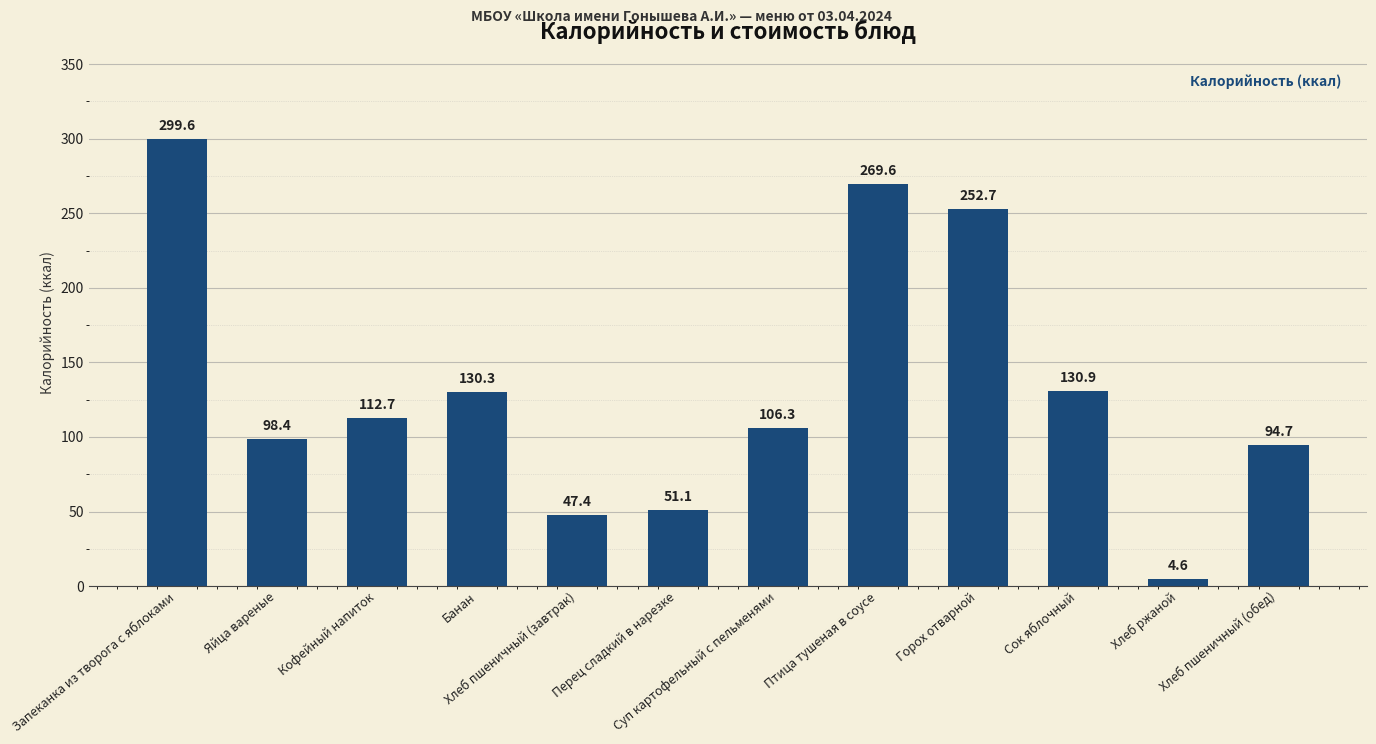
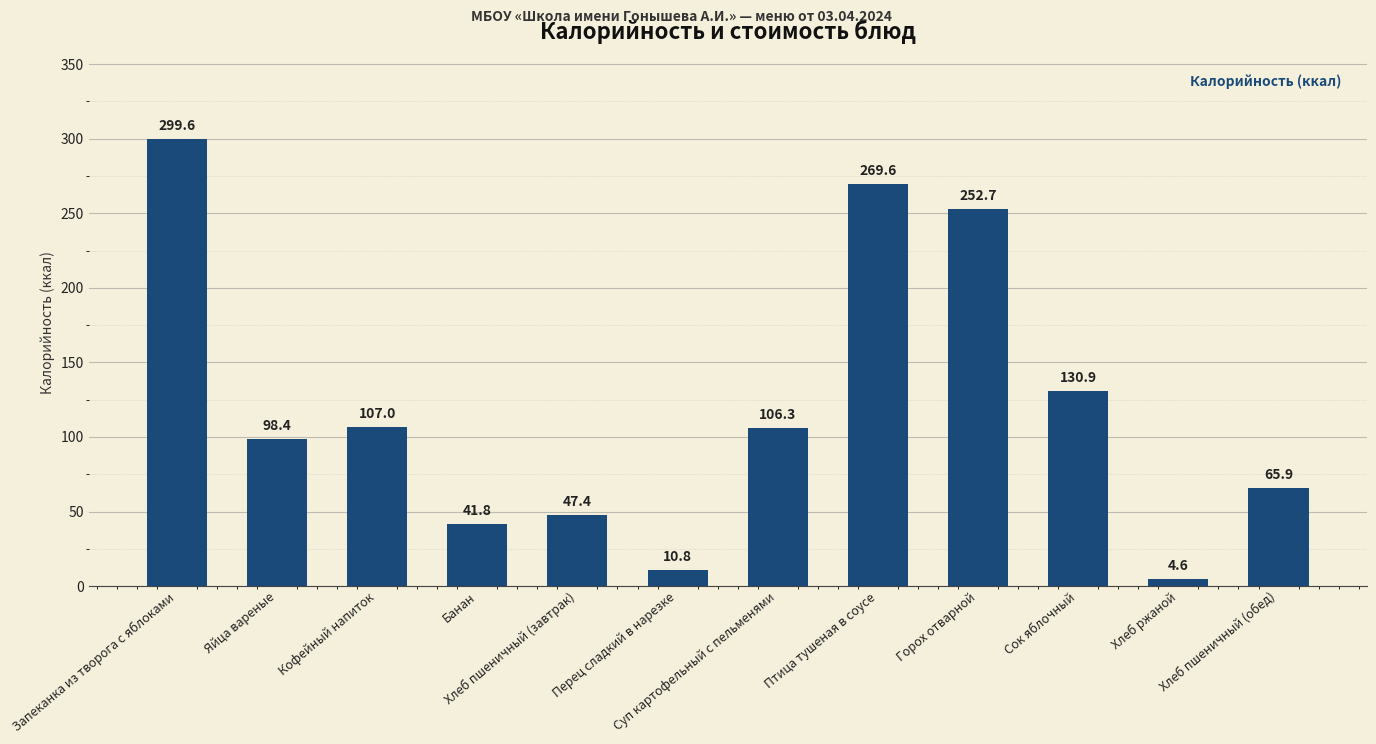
  {
    "Запеканка из творога с яблоками": 299.6,
    "Яйца вареные": 98.4,
-   "Кофейный напиток": 112.7,
-   "Банан": 130.3,
+   "Кофейный напиток": 107.0,
+   "Банан": 41.8,
    "Хлеб пшеничный (завтрак)": 47.4,
-   "Перец сладкий в нарезке": 51.1,
+   "Перец сладкий в нарезке": 10.8,
    "Суп картофельный с пельменями": 106.3,
    "Птица тушеная в соусе": 269.6,
    "Горох отварной": 252.7,
    "Сок яблочный": 130.9,
    "Хлеб ржаной": 4.6,
-   "Хлеб пшеничный (обед)": 94.7
+   "Хлеб пшеничный (обед)": 65.9
  }
